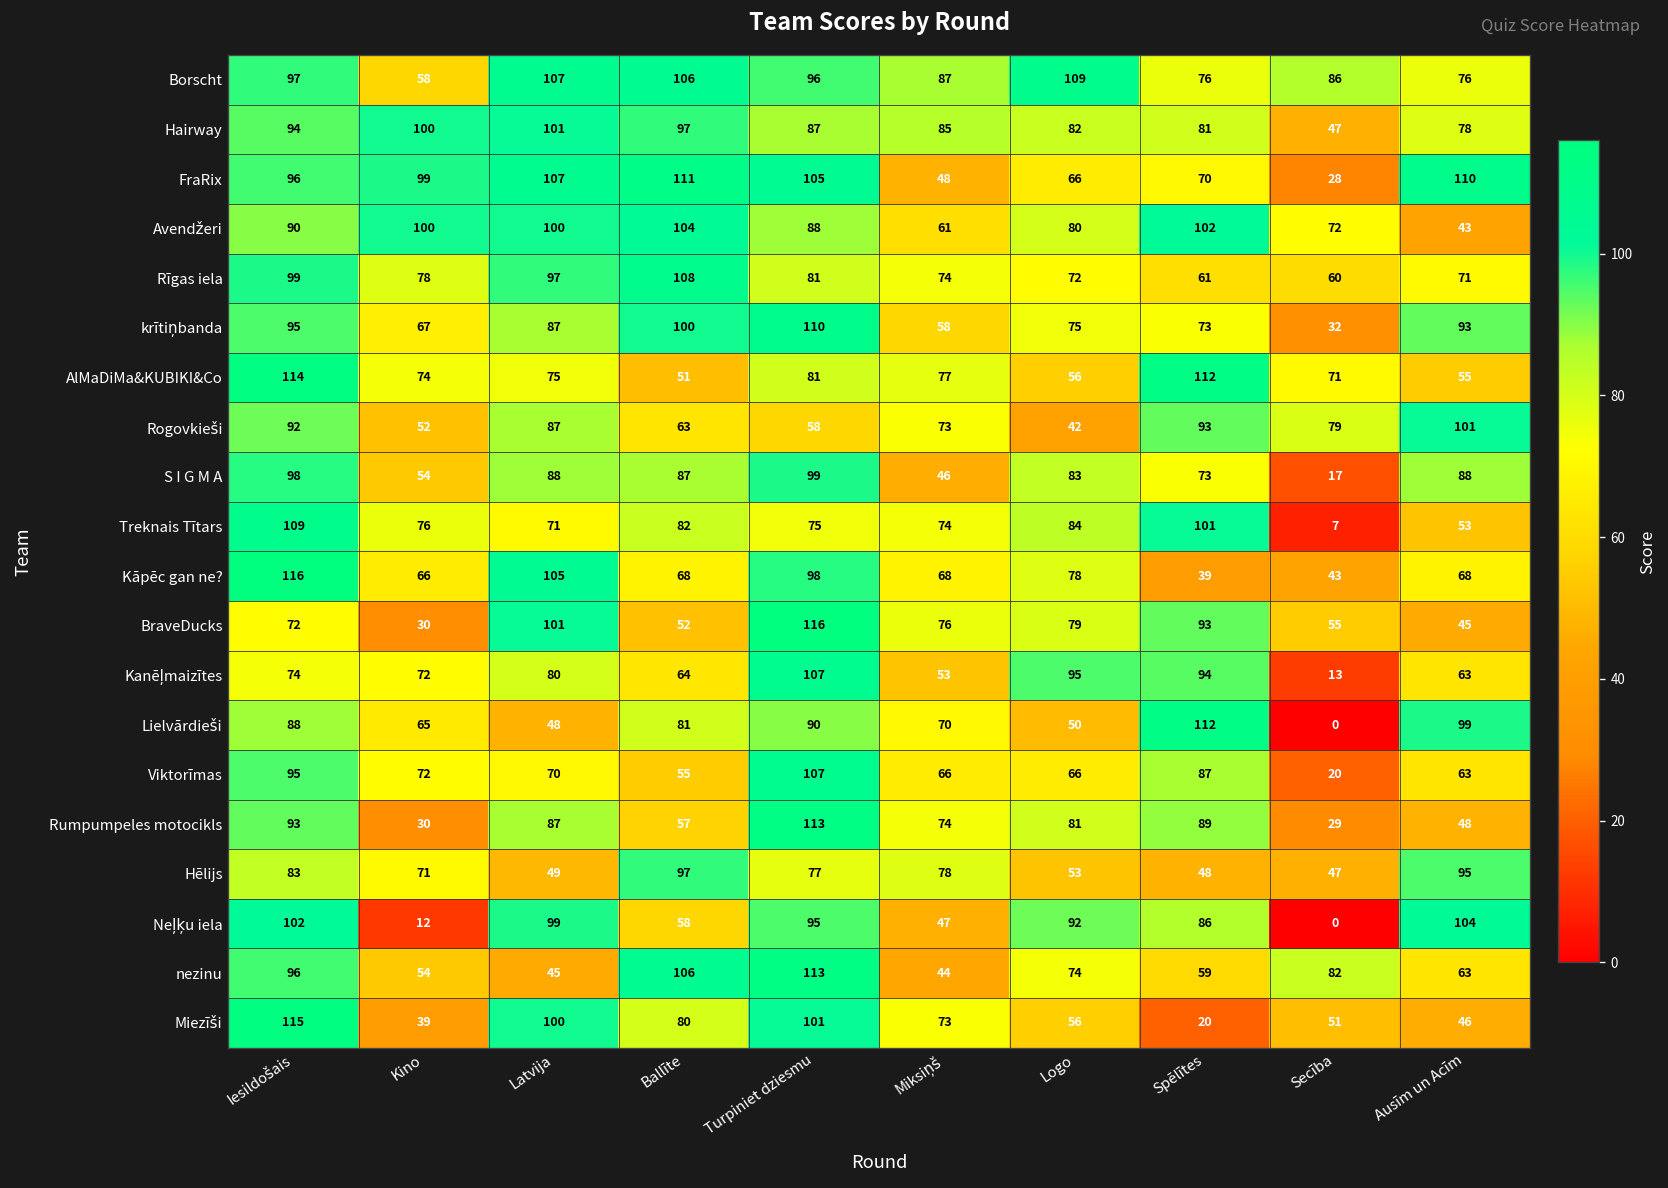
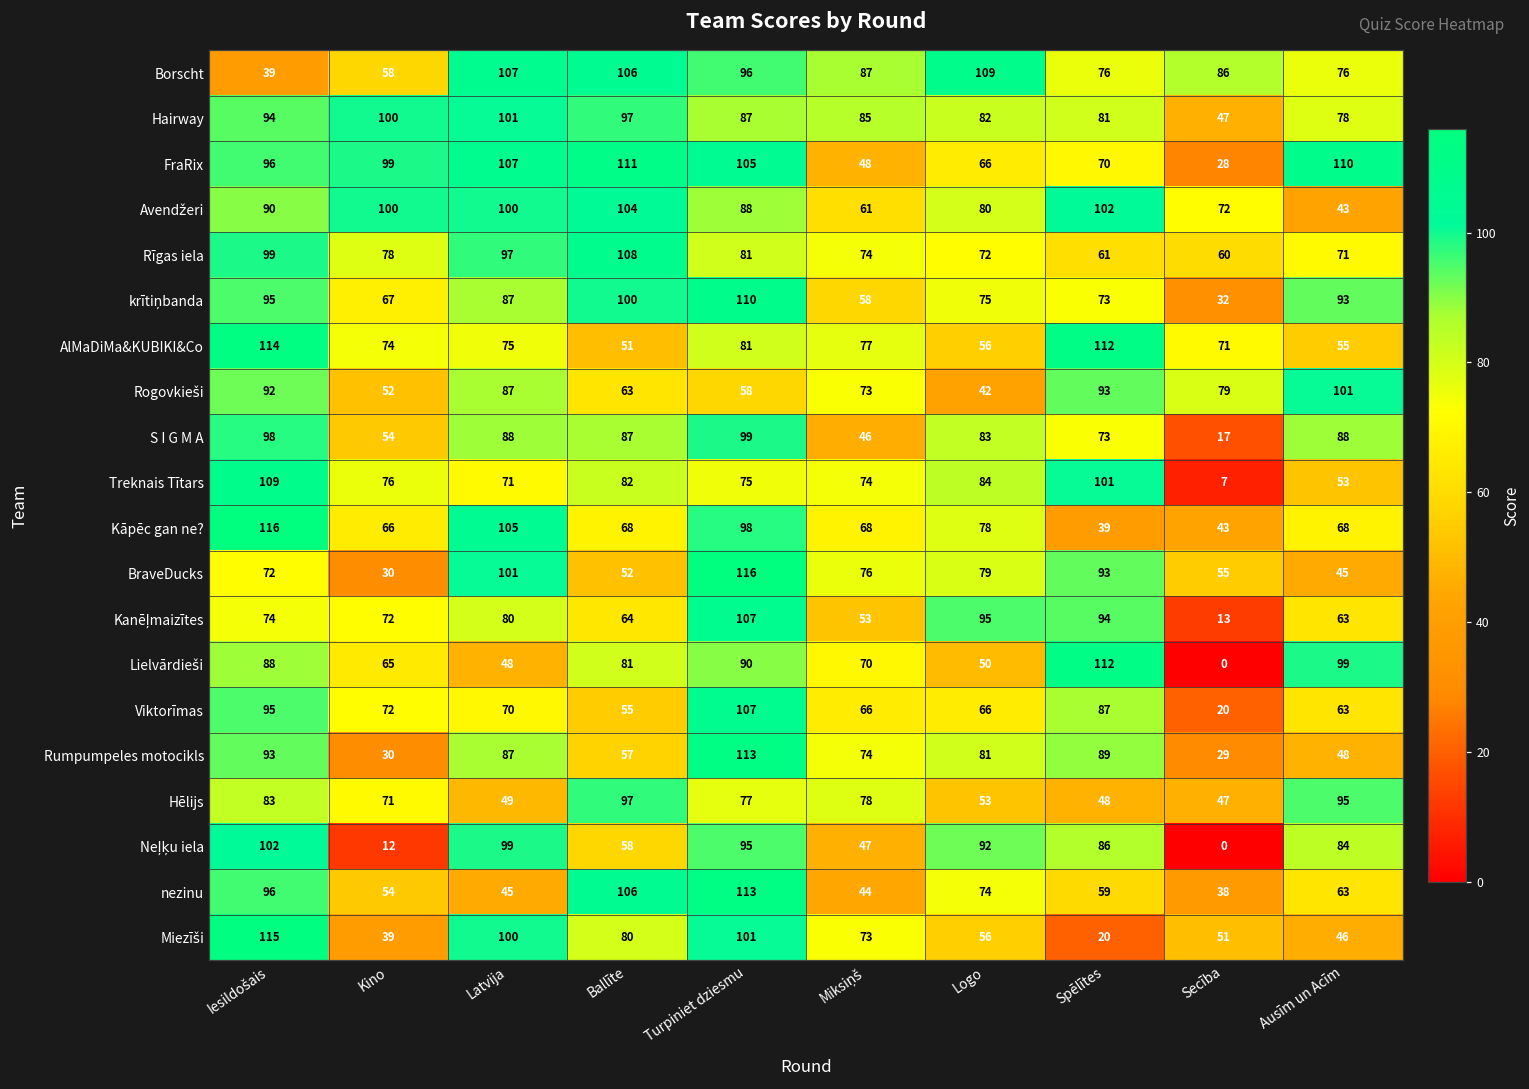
  {
    "Borscht": {
-     "Iesildošais": 97,
+     "Iesildošais": 39,
      "Kino": 58,
      "Latvija": 107,
      "Ballīte": 106,
      "Turpiniet dziesmu": 96,
      "Miksiņš": 87,
      "Logo": 109,
      "Spēlītes": 76,
      "Secība": 86,
      "Ausīm un Acīm": 76
    },
    "Hairway": {
      "Iesildošais": 94,
      "Kino": 100,
      "Latvija": 101,
      "Ballīte": 97,
      "Turpiniet dziesmu": 87,
      "Miksiņš": 85,
      "Logo": 82,
      "Spēlītes": 81,
      "Secība": 47,
      "Ausīm un Acīm": 78
    },
    "FraRix": {
      "Iesildošais": 96,
      "Kino": 99,
      "Latvija": 107,
      "Ballīte": 111,
      "Turpiniet dziesmu": 105,
      "Miksiņš": 48,
      "Logo": 66,
      "Spēlītes": 70,
      "Secība": 28,
      "Ausīm un Acīm": 110
    },
    "Avendžeri": {
      "Iesildošais": 90,
      "Kino": 100,
      "Latvija": 100,
      "Ballīte": 104,
      "Turpiniet dziesmu": 88,
      "Miksiņš": 61,
      "Logo": 80,
      "Spēlītes": 102,
      "Secība": 72,
      "Ausīm un Acīm": 43
    },
    "Rīgas iela": {
      "Iesildošais": 99,
      "Kino": 78,
      "Latvija": 97,
      "Ballīte": 108,
      "Turpiniet dziesmu": 81,
      "Miksiņš": 74,
      "Logo": 72,
      "Spēlītes": 61,
      "Secība": 60,
      "Ausīm un Acīm": 71
    },
    "krītiņbanda": {
      "Iesildošais": 95,
      "Kino": 67,
      "Latvija": 87,
      "Ballīte": 100,
      "Turpiniet dziesmu": 110,
      "Miksiņš": 58,
      "Logo": 75,
      "Spēlītes": 73,
      "Secība": 32,
      "Ausīm un Acīm": 93
    },
    "AlMaDiMa&KUBIKI&Co": {
      "Iesildošais": 114,
      "Kino": 74,
      "Latvija": 75,
      "Ballīte": 51,
      "Turpiniet dziesmu": 81,
      "Miksiņš": 77,
      "Logo": 56,
      "Spēlītes": 112,
      "Secība": 71,
      "Ausīm un Acīm": 55
    },
    "Rogovkieši": {
      "Iesildošais": 92,
      "Kino": 52,
      "Latvija": 87,
      "Ballīte": 63,
      "Turpiniet dziesmu": 58,
      "Miksiņš": 73,
      "Logo": 42,
      "Spēlītes": 93,
      "Secība": 79,
      "Ausīm un Acīm": 101
    },
    "S I G M A": {
      "Iesildošais": 98,
      "Kino": 54,
      "Latvija": 88,
      "Ballīte": 87,
      "Turpiniet dziesmu": 99,
      "Miksiņš": 46,
      "Logo": 83,
      "Spēlītes": 73,
      "Secība": 17,
      "Ausīm un Acīm": 88
    },
    "Treknais Tītars": {
      "Iesildošais": 109,
      "Kino": 76,
      "Latvija": 71,
      "Ballīte": 82,
      "Turpiniet dziesmu": 75,
      "Miksiņš": 74,
      "Logo": 84,
      "Spēlītes": 101,
      "Secība": 7,
      "Ausīm un Acīm": 53
    },
    "Kāpēc gan ne?": {
      "Iesildošais": 116,
      "Kino": 66,
      "Latvija": 105,
      "Ballīte": 68,
      "Turpiniet dziesmu": 98,
      "Miksiņš": 68,
      "Logo": 78,
      "Spēlītes": 39,
      "Secība": 43,
      "Ausīm un Acīm": 68
    },
    "BraveDucks": {
      "Iesildošais": 72,
      "Kino": 30,
      "Latvija": 101,
      "Ballīte": 52,
      "Turpiniet dziesmu": 116,
      "Miksiņš": 76,
      "Logo": 79,
      "Spēlītes": 93,
      "Secība": 55,
      "Ausīm un Acīm": 45
    },
    "Kanēļmaizītes": {
      "Iesildošais": 74,
      "Kino": 72,
      "Latvija": 80,
      "Ballīte": 64,
      "Turpiniet dziesmu": 107,
      "Miksiņš": 53,
      "Logo": 95,
      "Spēlītes": 94,
      "Secība": 13,
      "Ausīm un Acīm": 63
    },
    "Lielvārdieši": {
      "Iesildošais": 88,
      "Kino": 65,
      "Latvija": 48,
      "Ballīte": 81,
      "Turpiniet dziesmu": 90,
      "Miksiņš": 70,
      "Logo": 50,
      "Spēlītes": 112,
      "Secība": 0,
      "Ausīm un Acīm": 99
    },
    "Viktorīmas": {
      "Iesildošais": 95,
      "Kino": 72,
      "Latvija": 70,
      "Ballīte": 55,
      "Turpiniet dziesmu": 107,
      "Miksiņš": 66,
      "Logo": 66,
      "Spēlītes": 87,
      "Secība": 20,
      "Ausīm un Acīm": 63
    },
    "Rumpumpeles motocikls": {
      "Iesildošais": 93,
      "Kino": 30,
      "Latvija": 87,
      "Ballīte": 57,
      "Turpiniet dziesmu": 113,
      "Miksiņš": 74,
      "Logo": 81,
      "Spēlītes": 89,
      "Secība": 29,
      "Ausīm un Acīm": 48
    },
    "Hēlijs": {
      "Iesildošais": 83,
      "Kino": 71,
      "Latvija": 49,
      "Ballīte": 97,
      "Turpiniet dziesmu": 77,
      "Miksiņš": 78,
      "Logo": 53,
      "Spēlītes": 48,
      "Secība": 47,
      "Ausīm un Acīm": 95
    },
    "Neļķu iela": {
      "Iesildošais": 102,
      "Kino": 12,
      "Latvija": 99,
      "Ballīte": 58,
      "Turpiniet dziesmu": 95,
      "Miksiņš": 47,
      "Logo": 92,
      "Spēlītes": 86,
      "Secība": 0,
-     "Ausīm un Acīm": 104
+     "Ausīm un Acīm": 84
    },
    "nezinu": {
      "Iesildošais": 96,
      "Kino": 54,
      "Latvija": 45,
      "Ballīte": 106,
      "Turpiniet dziesmu": 113,
      "Miksiņš": 44,
      "Logo": 74,
      "Spēlītes": 59,
-     "Secība": 82,
+     "Secība": 38,
      "Ausīm un Acīm": 63
    },
    "Miezīši": {
      "Iesildošais": 115,
      "Kino": 39,
      "Latvija": 100,
      "Ballīte": 80,
      "Turpiniet dziesmu": 101,
      "Miksiņš": 73,
      "Logo": 56,
      "Spēlītes": 20,
      "Secība": 51,
      "Ausīm un Acīm": 46
    }
  }
